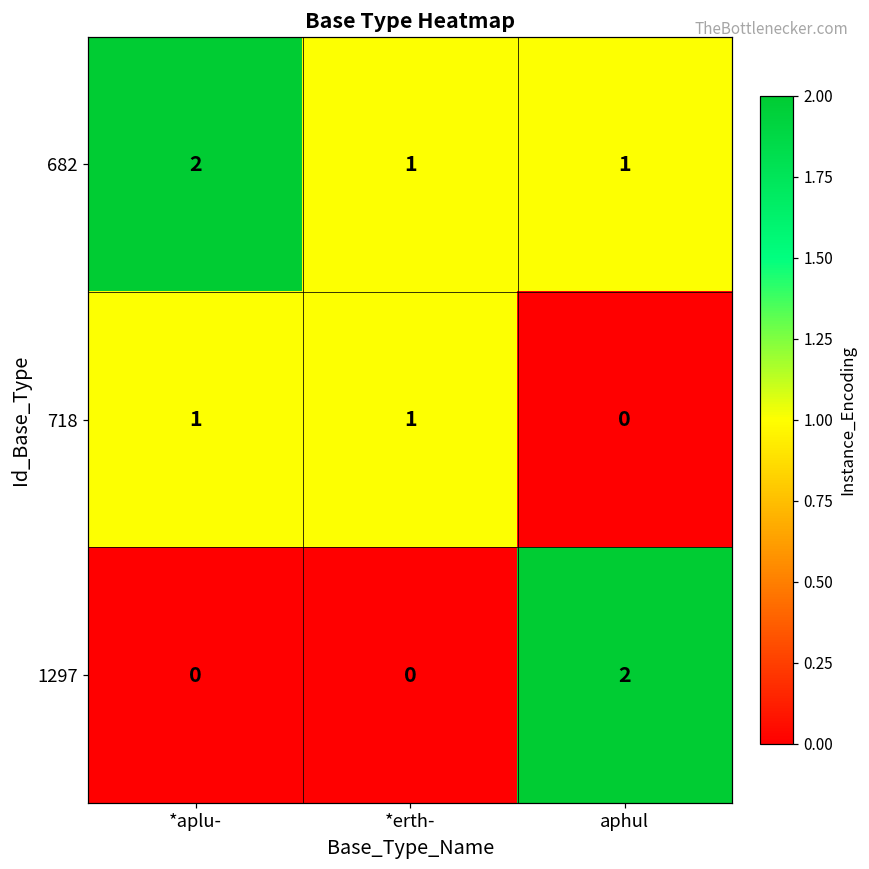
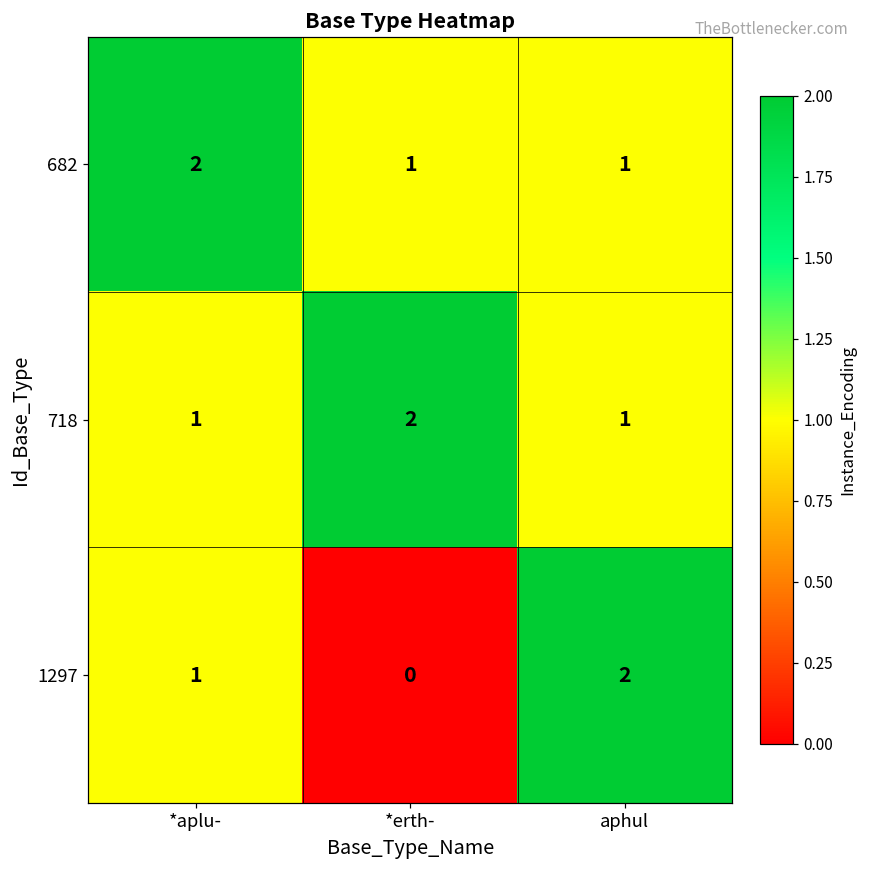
  {
    "682": {
      "*aplu-": 2,
      "*erth-": 1,
      "aphul": 1
    },
    "718": {
      "*aplu-": 1,
-     "*erth-": 1,
-     "aphul": 0
+     "*erth-": 2,
+     "aphul": 1
    },
    "1297": {
-     "*aplu-": 0,
+     "*aplu-": 1,
      "*erth-": 0,
      "aphul": 2
    }
  }
